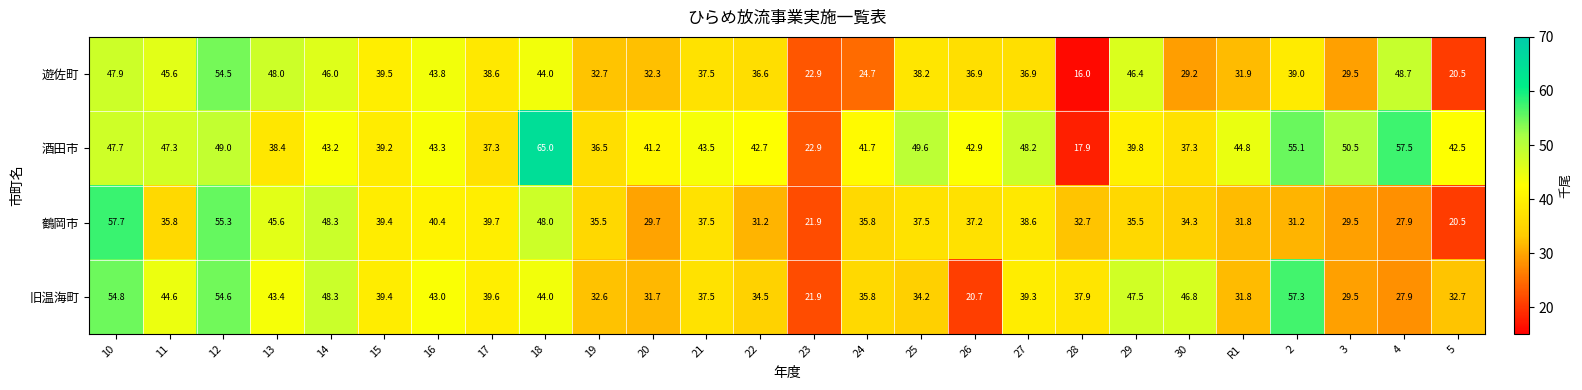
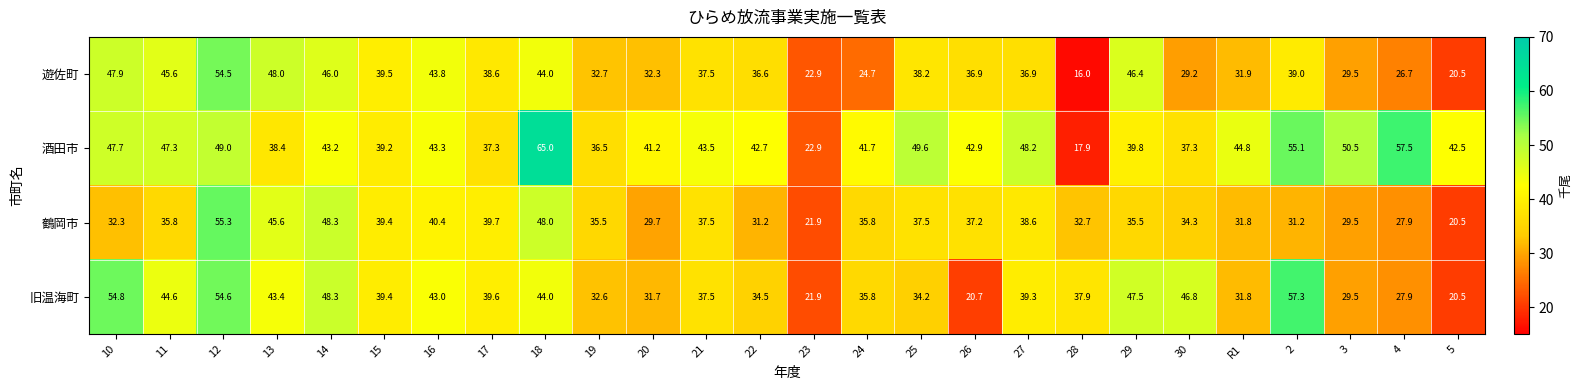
  {
    "遊佐町": {
      "10": 47.9,
      "11": 45.6,
      "12": 54.5,
      "13": 48.0,
      "14": 46.0,
      "15": 39.5,
      "16": 43.8,
      "17": 38.6,
      "18": 44.0,
      "19": 32.7,
      "20": 32.3,
      "21": 37.5,
      "22": 36.6,
      "23": 22.9,
      "24": 24.7,
      "25": 38.2,
      "26": 36.9,
      "27": 36.9,
      "28": 16.0,
      "29": 46.4,
      "30": 29.2,
      "R1": 31.9,
      "2": 39.0,
      "3": 29.5,
-     "4": 48.7,
+     "4": 26.7,
      "5": 20.5
    },
    "酒田市": {
      "10": 47.7,
      "11": 47.3,
      "12": 49.0,
      "13": 38.4,
      "14": 43.2,
      "15": 39.2,
      "16": 43.3,
      "17": 37.3,
      "18": 65.0,
      "19": 36.5,
      "20": 41.2,
      "21": 43.5,
      "22": 42.7,
      "23": 22.9,
      "24": 41.7,
      "25": 49.6,
      "26": 42.9,
      "27": 48.2,
      "28": 17.9,
      "29": 39.8,
      "30": 37.3,
      "R1": 44.8,
      "2": 55.1,
      "3": 50.5,
      "4": 57.5,
      "5": 42.5
    },
    "鶴岡市": {
-     "10": 57.7,
+     "10": 32.3,
      "11": 35.8,
      "12": 55.3,
      "13": 45.6,
      "14": 48.3,
      "15": 39.4,
      "16": 40.4,
      "17": 39.7,
      "18": 48.0,
      "19": 35.5,
      "20": 29.7,
      "21": 37.5,
      "22": 31.2,
      "23": 21.9,
      "24": 35.8,
      "25": 37.5,
      "26": 37.2,
      "27": 38.6,
      "28": 32.7,
      "29": 35.5,
      "30": 34.3,
      "R1": 31.8,
      "2": 31.2,
      "3": 29.5,
      "4": 27.9,
      "5": 20.5
    },
    "旧温海町": {
      "10": 54.8,
      "11": 44.6,
      "12": 54.6,
      "13": 43.4,
      "14": 48.3,
      "15": 39.4,
      "16": 43.0,
      "17": 39.6,
      "18": 44.0,
      "19": 32.6,
      "20": 31.7,
      "21": 37.5,
      "22": 34.5,
      "23": 21.9,
      "24": 35.8,
      "25": 34.2,
      "26": 20.7,
      "27": 39.3,
      "28": 37.9,
      "29": 47.5,
      "30": 46.8,
      "R1": 31.8,
      "2": 57.3,
      "3": 29.5,
      "4": 27.9,
-     "5": 32.7
+     "5": 20.5
    }
  }
